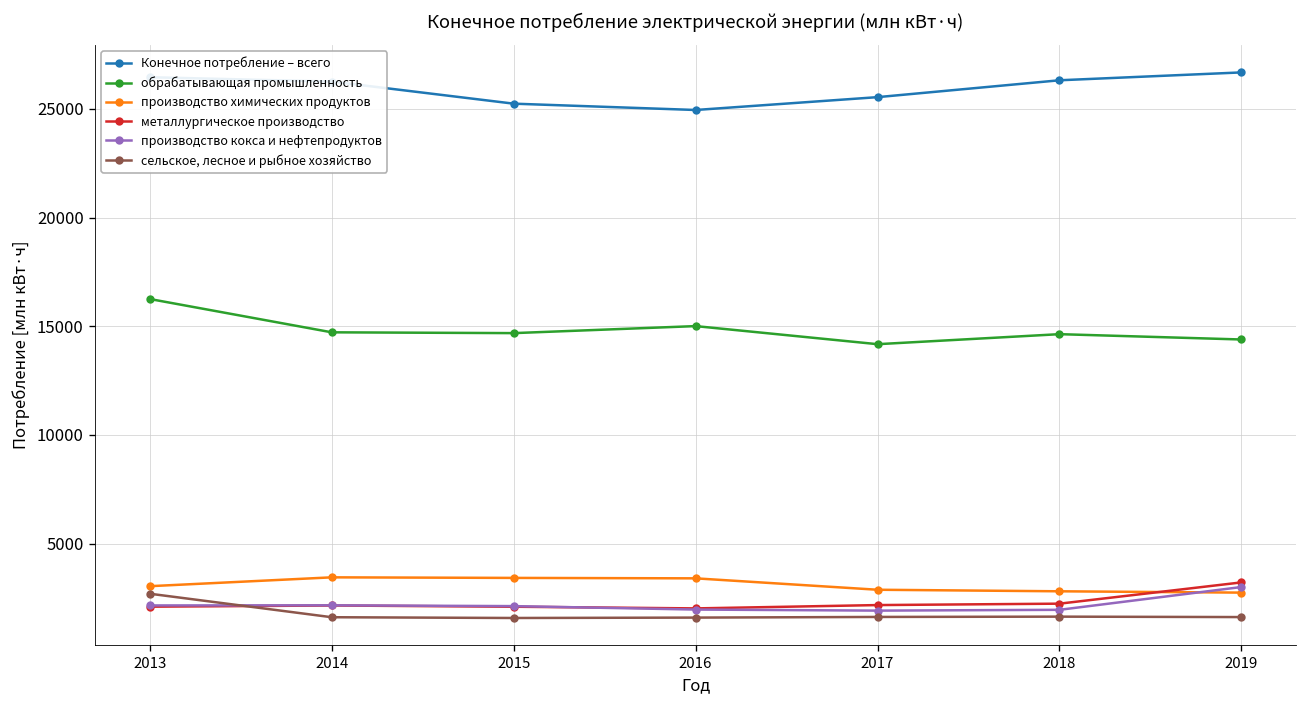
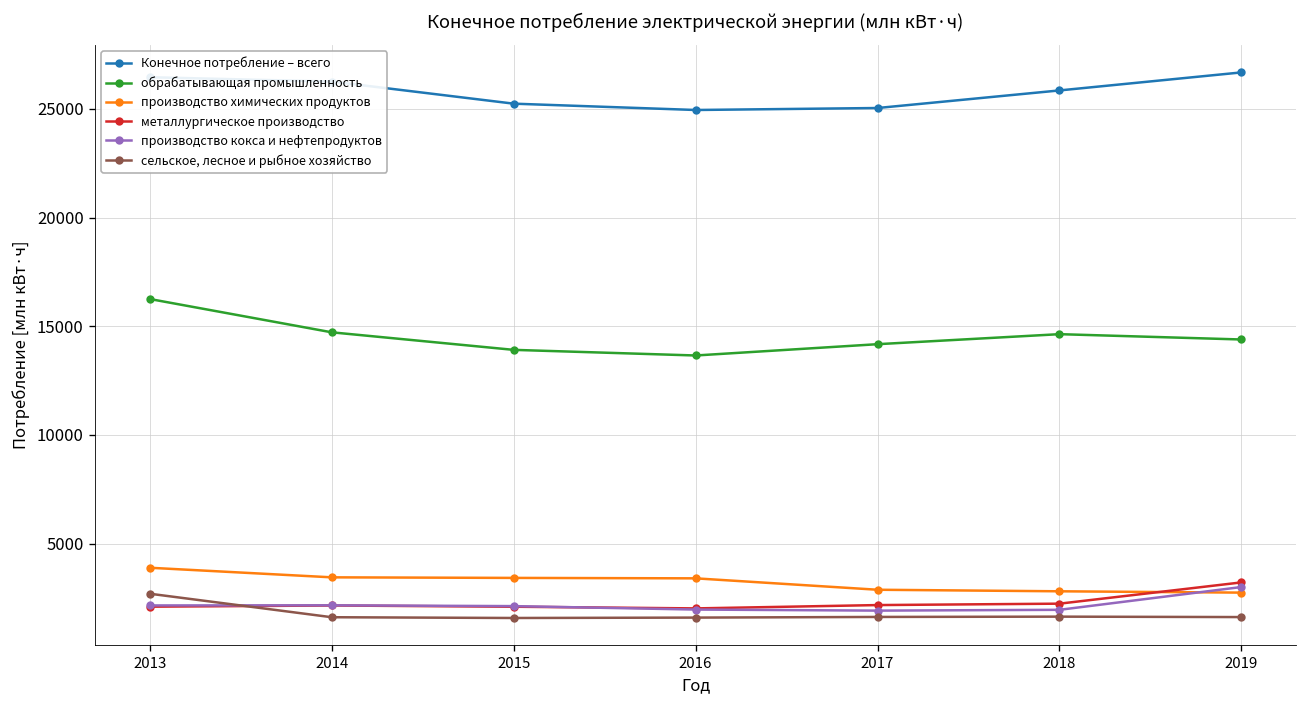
  {
    "Конечное потребление – всего": {
      "2015": 25200,
      "2016": 24900,
-     "2017": 25500,
-     "2018": 26300,
+     "2017": 25000,
+     "2018": 25800,
      "2019": 26700
    },
    "обрабатывающая промышленность": {
      "2013": 16300,
      "2014": 14700,
-     "2015": 14700,
-     "2016": 15000,
+     "2015": 13900,
+     "2016": 13700,
      "2017": 14200,
      "2018": 14600,
      "2019": 14400
    },
    "производство химических продуктов": {
-     "2013": 3000,
+     "2013": 3900,
      "2014": 3400,
      "2015": 3400,
      "2016": 3400,
      "2017": 2900,
      "2018": 2800,
      "2019": 2700
    },
    "металлургическое производство": {
      "2017": 2200,
      "2018": 2200,
      "2019": 3200
    },
    "производство кокса и нефтепродуктов": {
      "2017": 1900,
      "2018": 2000,
      "2019": 3000
    },
    "сельское, лесное и рыбное хозяйство": {
      "2013": 2700,
      "2014": 1600,
      "2015": 1600,
      "2016": 1600,
      "2017": 1600,
      "2018": 1600,
      "2019": 1600
    }
  }
